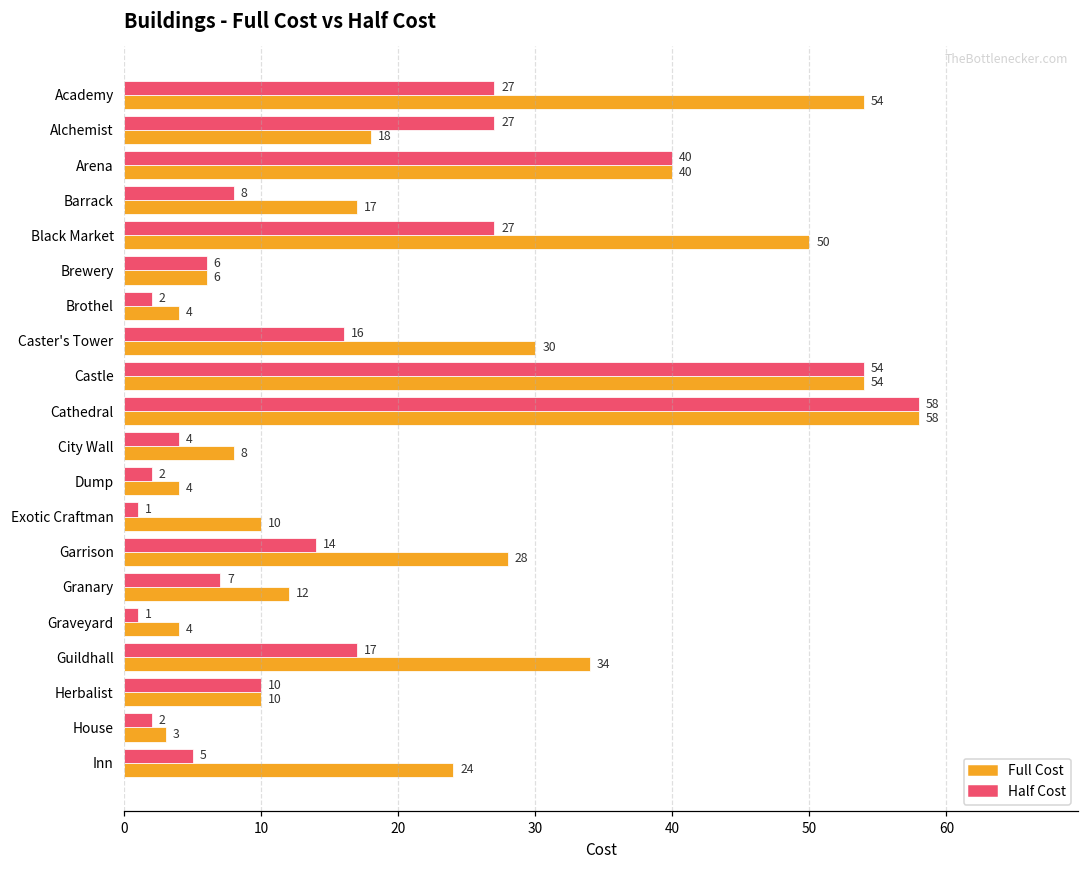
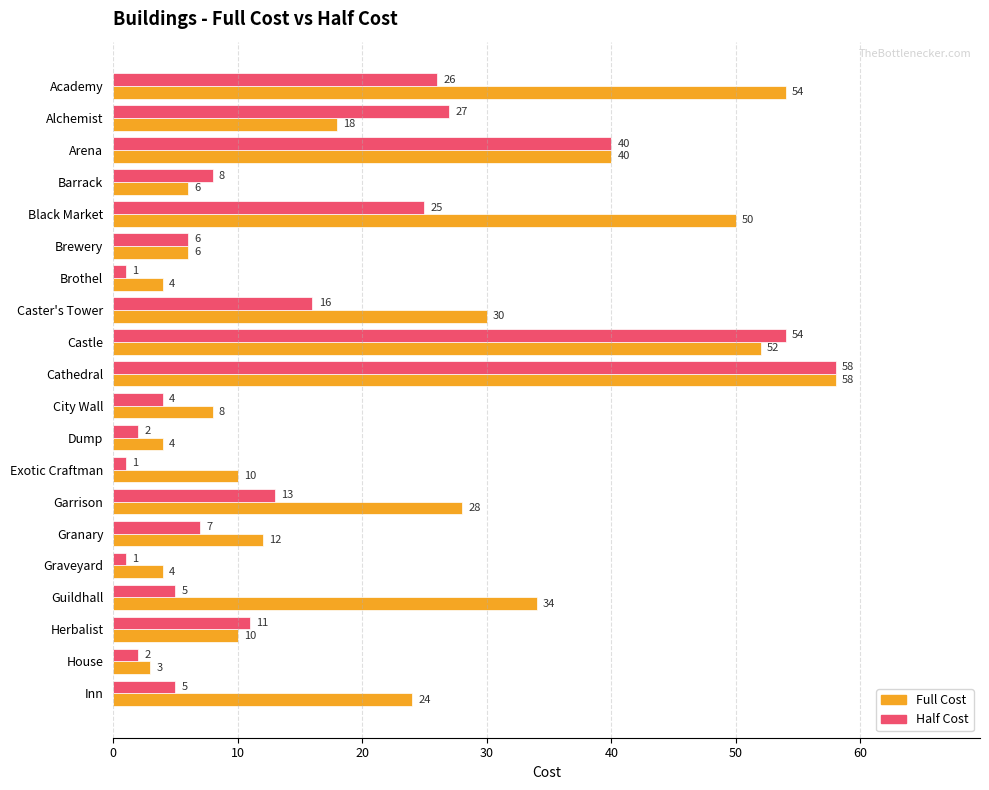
  {
    "Full Cost": {
      "Academy": 54,
      "Alchemist": 18,
      "Arena": 40,
-     "Barrack": 17,
+     "Barrack": 6,
      "Black Market": 50,
      "Brewery": 6,
      "Brothel": 4,
      "Caster's Tower": 30,
-     "Castle": 54,
+     "Castle": 52,
      "Cathedral": 58,
      "City Wall": 8,
      "Dump": 4,
      "Exotic Craftman": 10,
      "Garrison": 28,
      "Granary": 12,
      "Graveyard": 4,
      "Guildhall": 34,
      "Herbalist": 10,
      "House": 3,
      "Inn": 24
    },
    "Half Cost": {
-     "Academy": 27,
+     "Academy": 26,
      "Alchemist": 27,
      "Arena": 40,
      "Barrack": 8,
-     "Black Market": 27,
+     "Black Market": 25,
      "Brewery": 6,
-     "Brothel": 2,
+     "Brothel": 1,
      "Caster's Tower": 16,
      "Castle": 54,
      "Cathedral": 58,
      "City Wall": 4,
      "Dump": 2,
      "Exotic Craftman": 1,
-     "Garrison": 14,
+     "Garrison": 13,
      "Granary": 7,
      "Graveyard": 1,
-     "Guildhall": 17,
-     "Herbalist": 10,
+     "Guildhall": 5,
+     "Herbalist": 11,
      "House": 2,
      "Inn": 5
    }
  }
